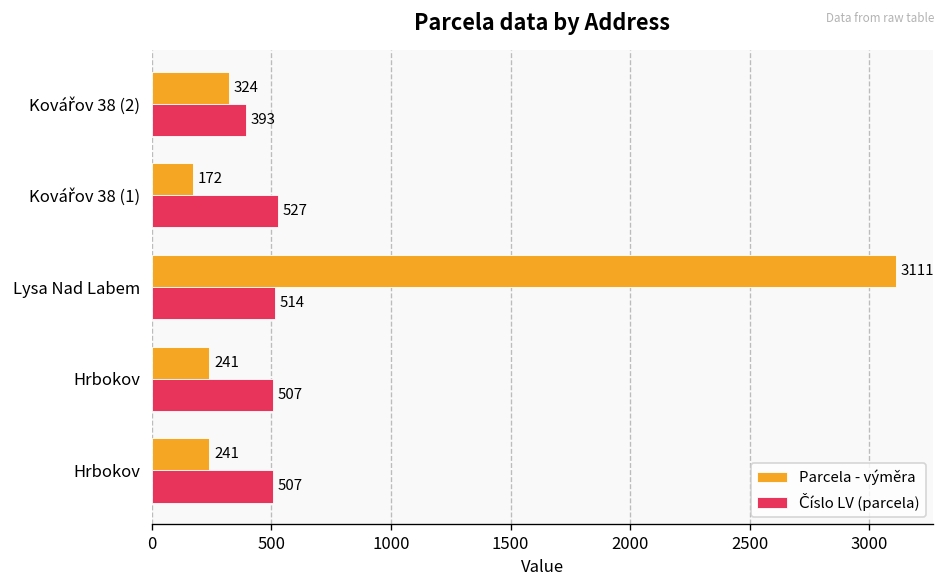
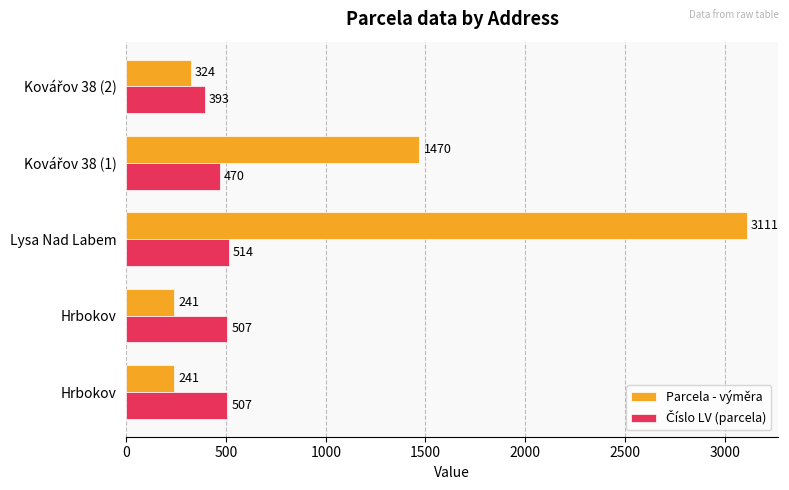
  {
    "Parcela - výměra": {
      "Kovářov 38 (2)": 324,
-     "Kovářov 38 (1)": 172,
+     "Kovářov 38 (1)": 1470,
      "Lysa Nad Labem": 3111
    },
    "Číslo LV (parcela)": {
      "Kovářov 38 (2)": 393,
-     "Kovářov 38 (1)": 527,
+     "Kovářov 38 (1)": 470,
      "Lysa Nad Labem": 514
    }
  }
